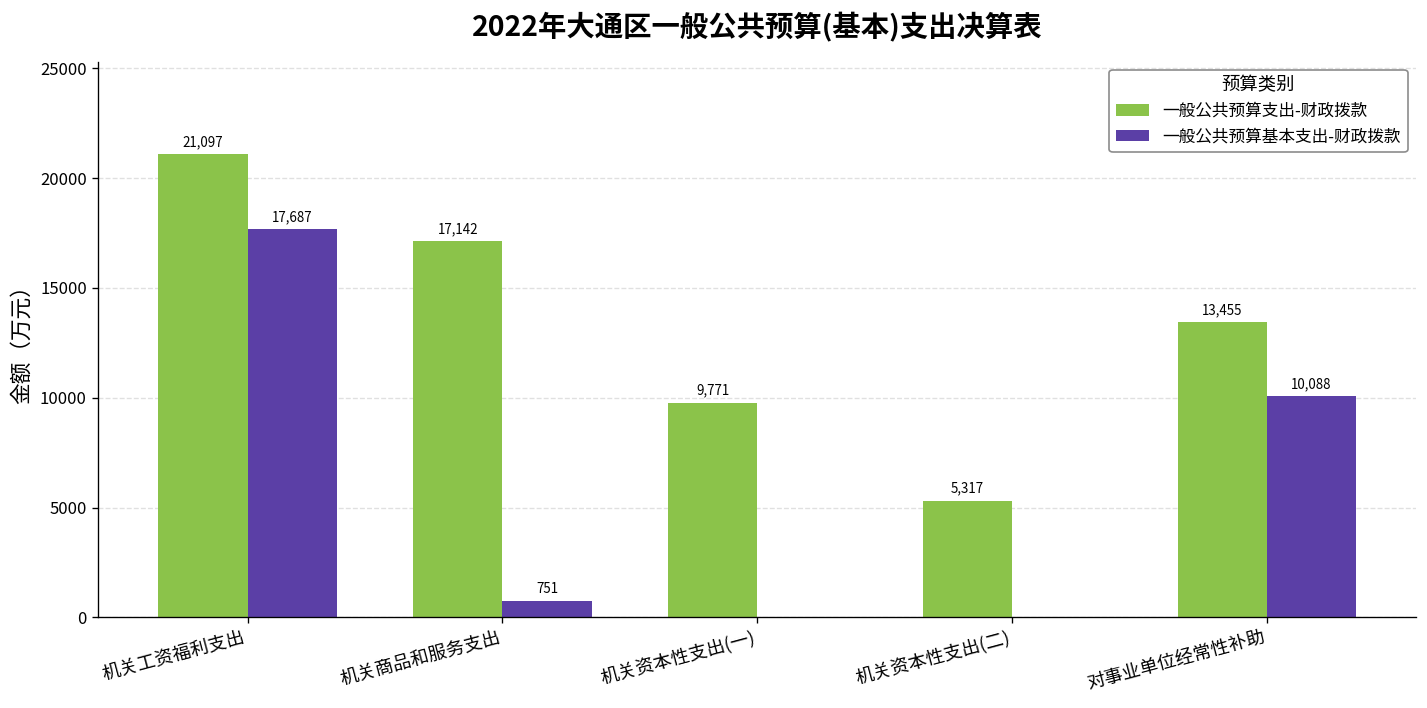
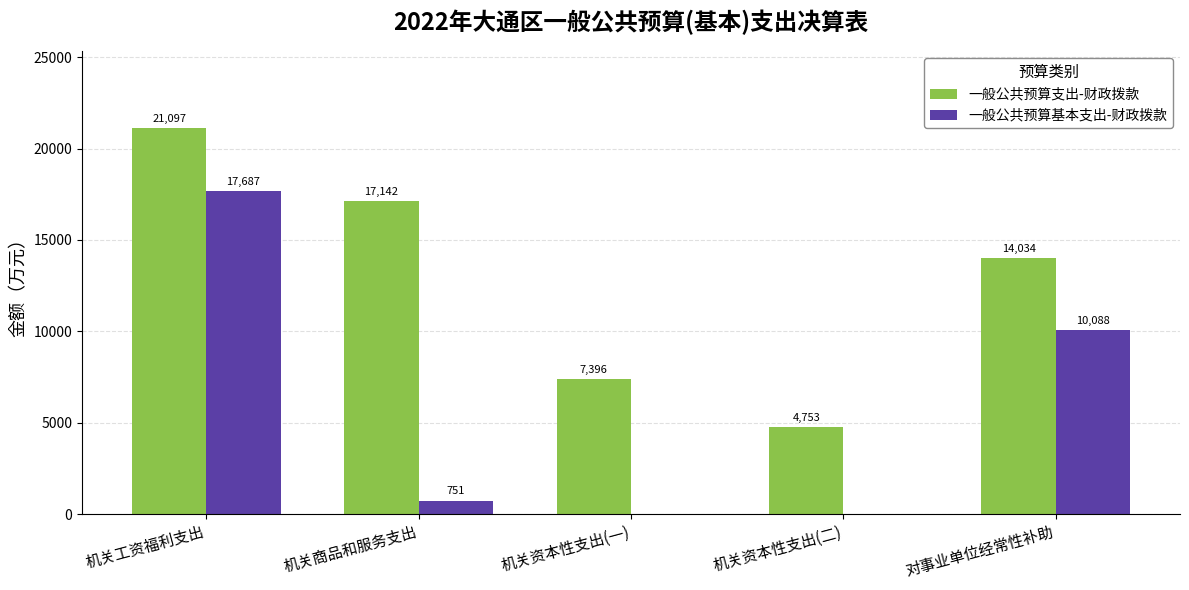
  {
    "一般公共预算支出-财政拨款": {
      "机关工资福利支出": "21,097",
      "机关商品和服务支出": "17,142",
-     "机关资本性支出(一)": "9,771",
-     "机关资本性支出(二)": "5,317",
-     "对事业单位经常性补助": "13,455"
+     "机关资本性支出(一)": "7,396",
+     "机关资本性支出(二)": "4,753",
+     "对事业单位经常性补助": "14,034"
    },
    "一般公共预算基本支出-财政拨款": {
      "机关工资福利支出": "17,687",
      "机关商品和服务支出": "751",
      "对事业单位经常性补助": "10,088"
    }
  }
